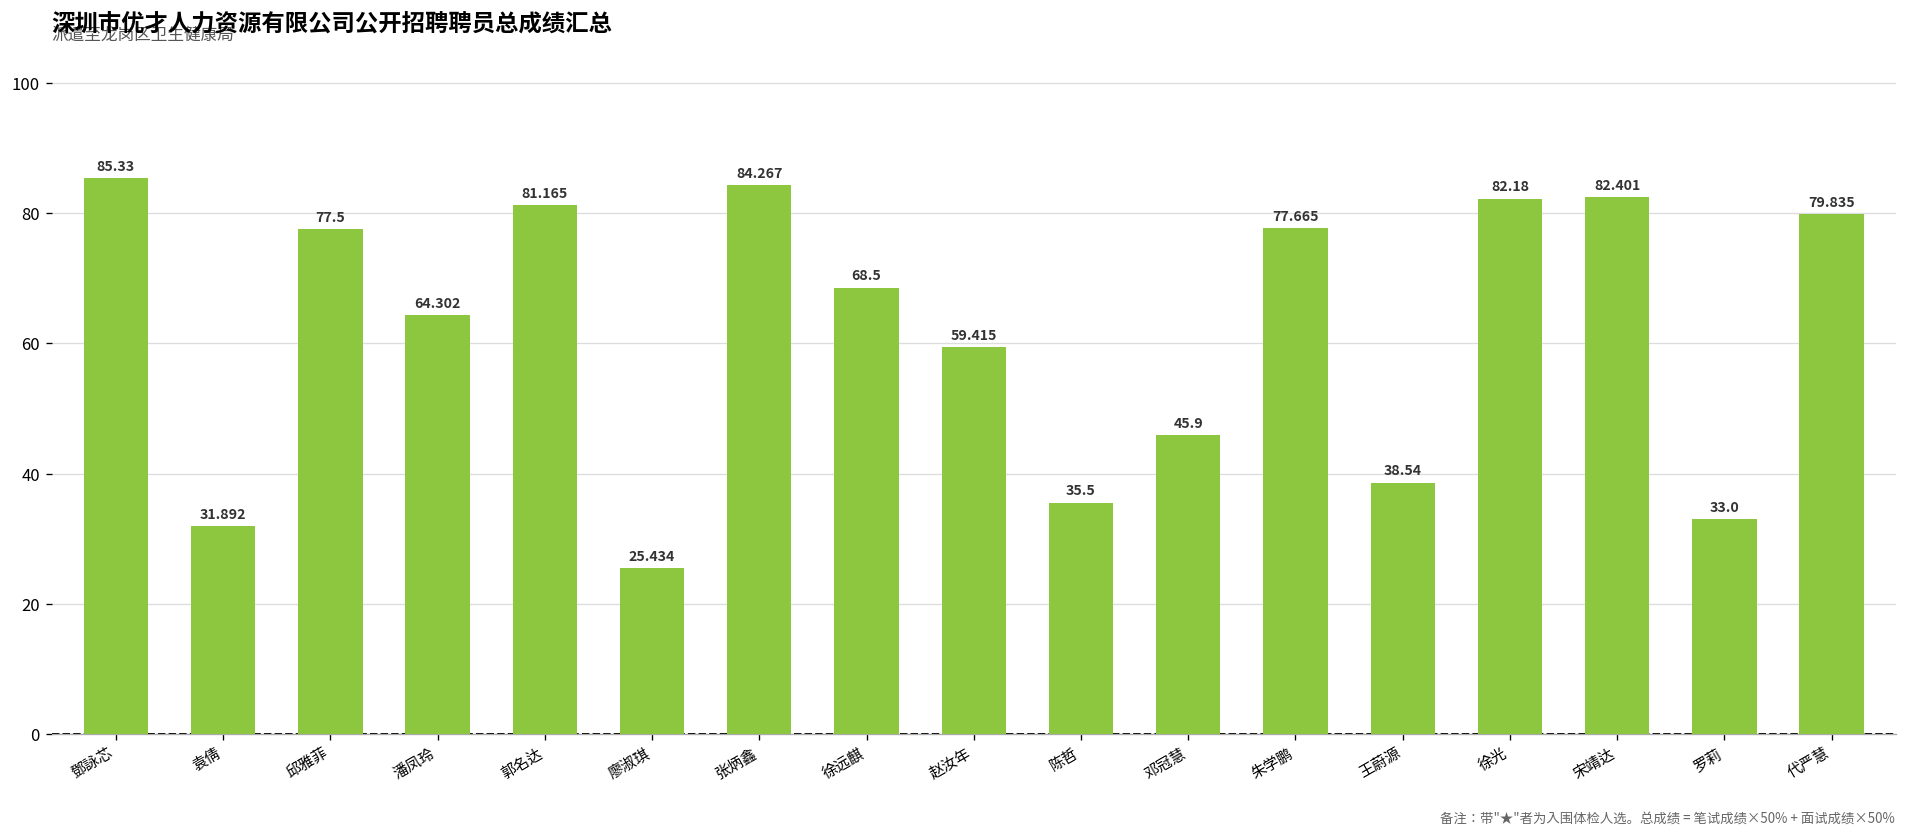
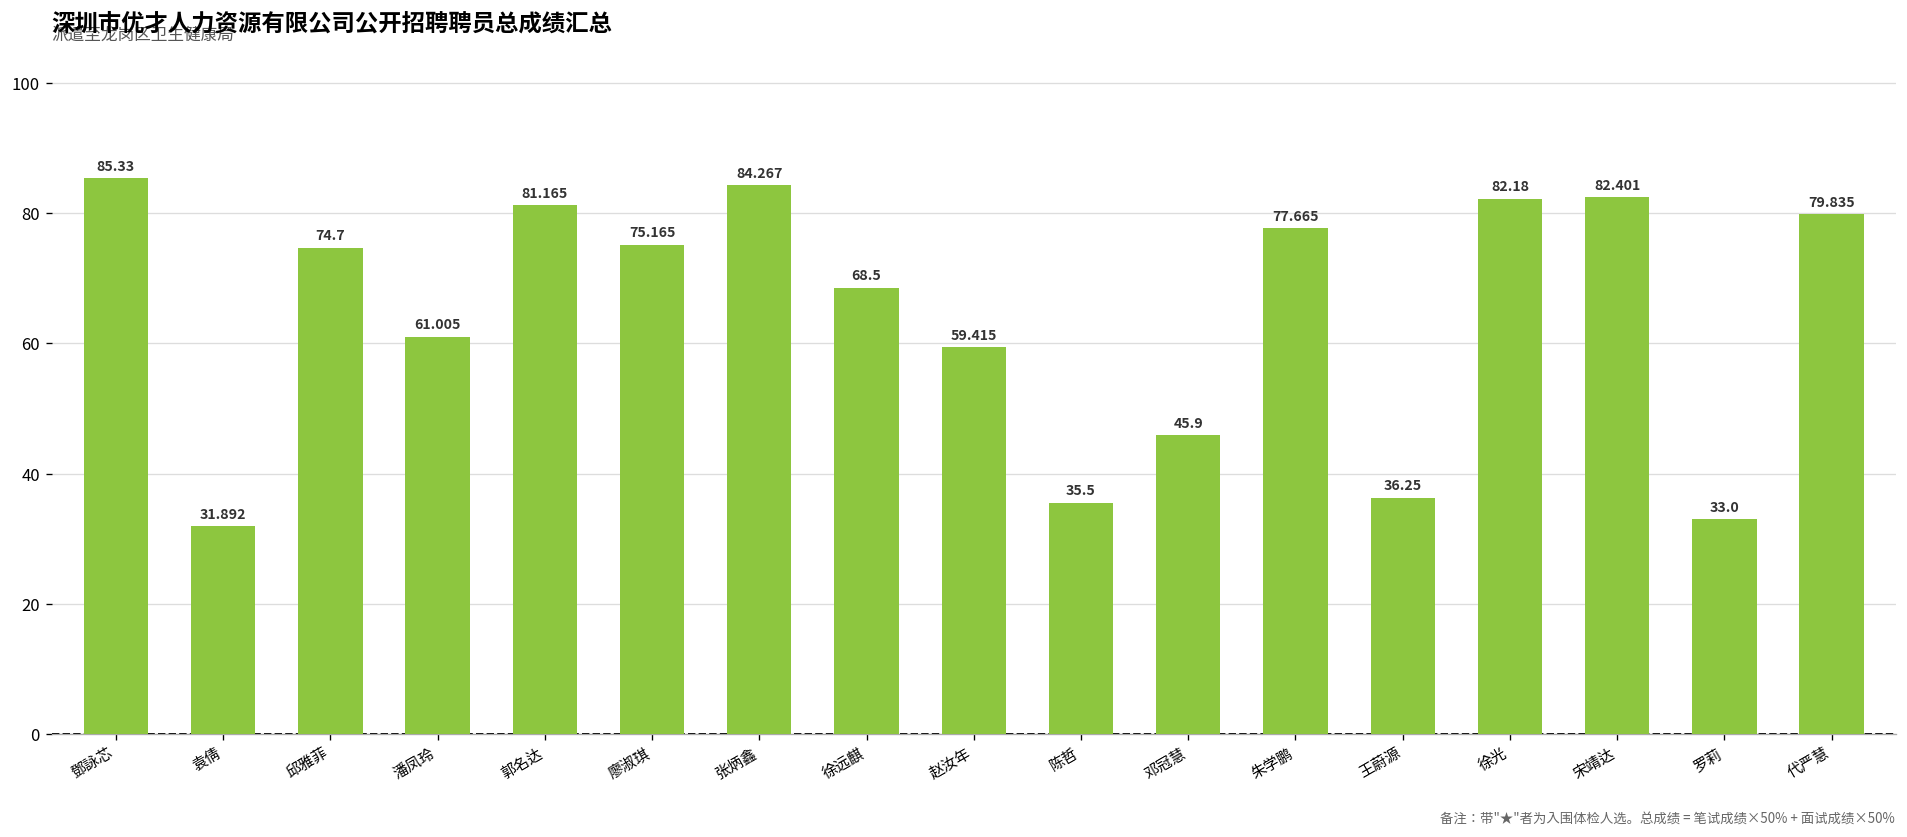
  {
    "鄧詠芯": 85.33,
    "袁倩": 31.892,
-   "邱雅菲": 77.5,
-   "潘凤玲": 64.302,
+   "邱雅菲": 74.7,
+   "潘凤玲": 61.005,
    "郭名达": 81.165,
-   "廖淑琪": 25.434,
+   "廖淑琪": 75.165,
    "张炳鑫": 84.267,
    "徐远麒": 68.5,
    "赵汝年": 59.415,
    "陈哲": 35.5,
    "邓冠慧": 45.9,
    "朱学鹏": 77.665,
-   "王蔚源": 38.54,
+   "王蔚源": 36.25,
    "徐光": 82.18,
    "宋靖达": 82.401,
    "罗莉": 33.0,
    "代严慧": 79.835
  }
